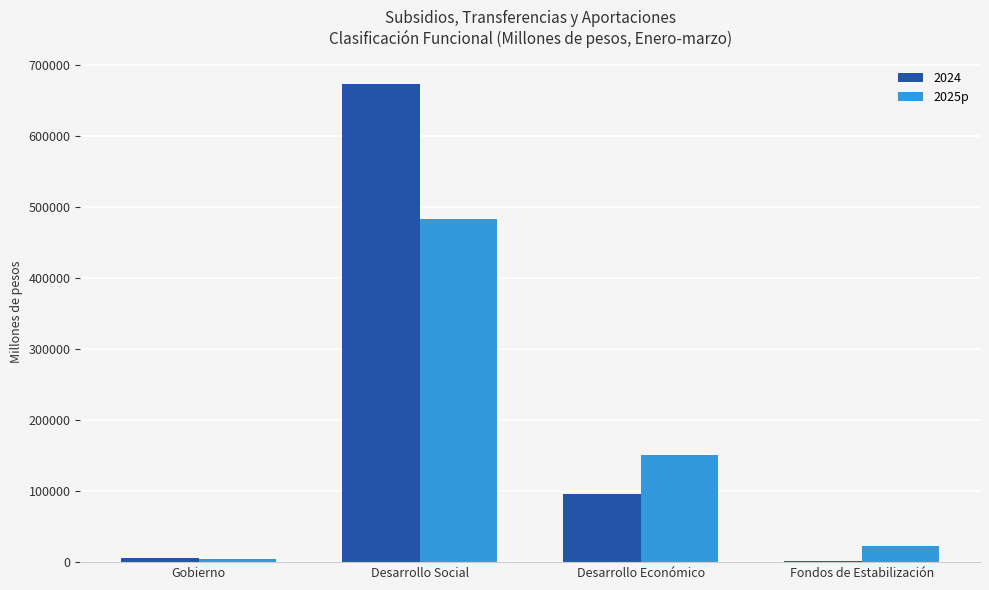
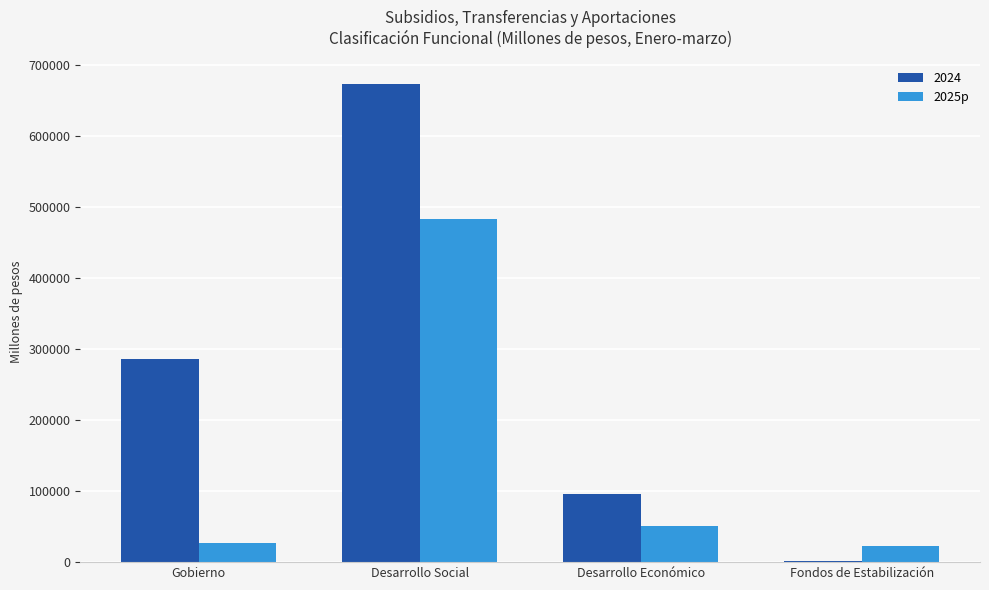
  {
    "2024": {
-     "Gobierno": 10000,
+     "Gobierno": 290000,
      "Desarrollo Social": 670000,
      "Desarrollo Económico": 100000
    },
    "2025p": {
-     "Gobierno": 0,
+     "Gobierno": 30000,
      "Desarrollo Social": 480000,
-     "Desarrollo Económico": 150000,
+     "Desarrollo Económico": 50000,
      "Fondos de Estabilización": 20000
    }
  }
